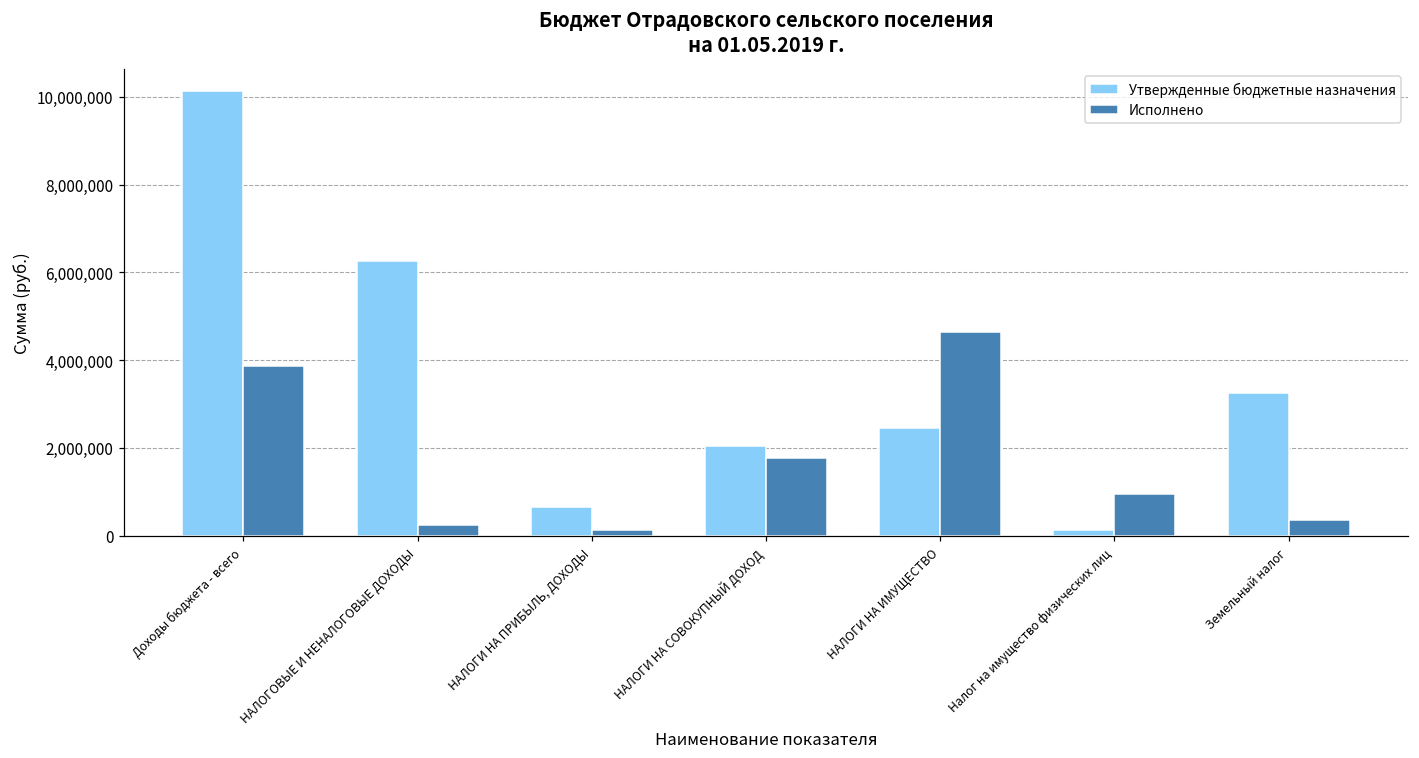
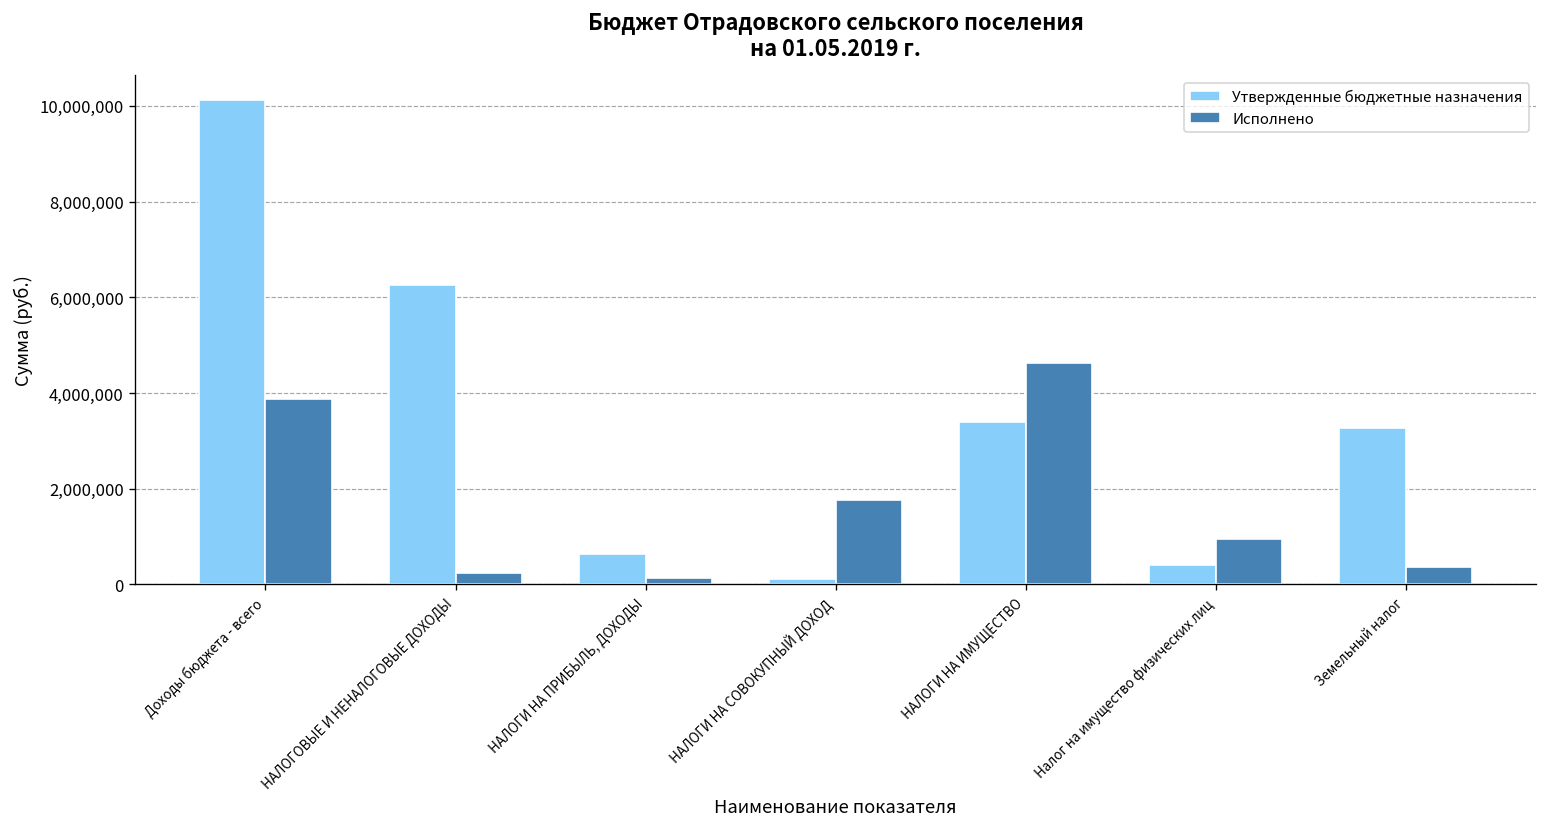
  {
    "Утвержденные бюджетные назначения": {
      "Доходы бюджета - всего": "10,100,000",
      "НАЛОГОВЫЕ И НЕНАЛОГОВЫЕ ДОХОДЫ": "6,300,000",
      "НАЛОГИ НА ПРИБЫЛЬ, ДОХОДЫ": "600,000",
-     "НАЛОГИ НА СОВОКУПНЫЙ ДОХОД": "2,000,000",
-     "НАЛОГИ НА ИМУЩЕСТВО": "2,500,000",
-     "Налог на имущество физических лиц": "100,000",
+     "НАЛОГИ НА СОВОКУПНЫЙ ДОХОД": "100,000",
+     "НАЛОГИ НА ИМУЩЕСТВО": "3,400,000",
+     "Налог на имущество физических лиц": "400,000",
      "Земельный налог": "3,300,000"
    },
    "Исполнено": {
      "Доходы бюджета - всего": "3,900,000",
      "НАЛОГОВЫЕ И НЕНАЛОГОВЫЕ ДОХОДЫ": "300,000",
      "НАЛОГИ НА ПРИБЫЛЬ, ДОХОДЫ": "100,000",
      "НАЛОГИ НА СОВОКУПНЫЙ ДОХОД": "1,800,000",
      "НАЛОГИ НА ИМУЩЕСТВО": "4,600,000",
      "Налог на имущество физических лиц": "1,000,000",
      "Земельный налог": "400,000"
    }
  }
